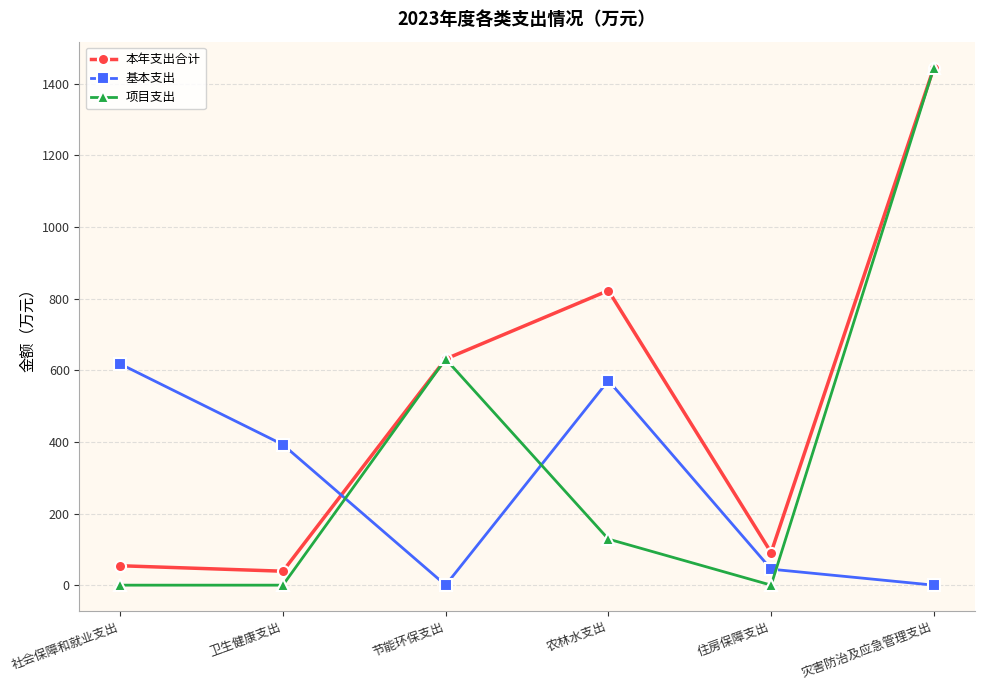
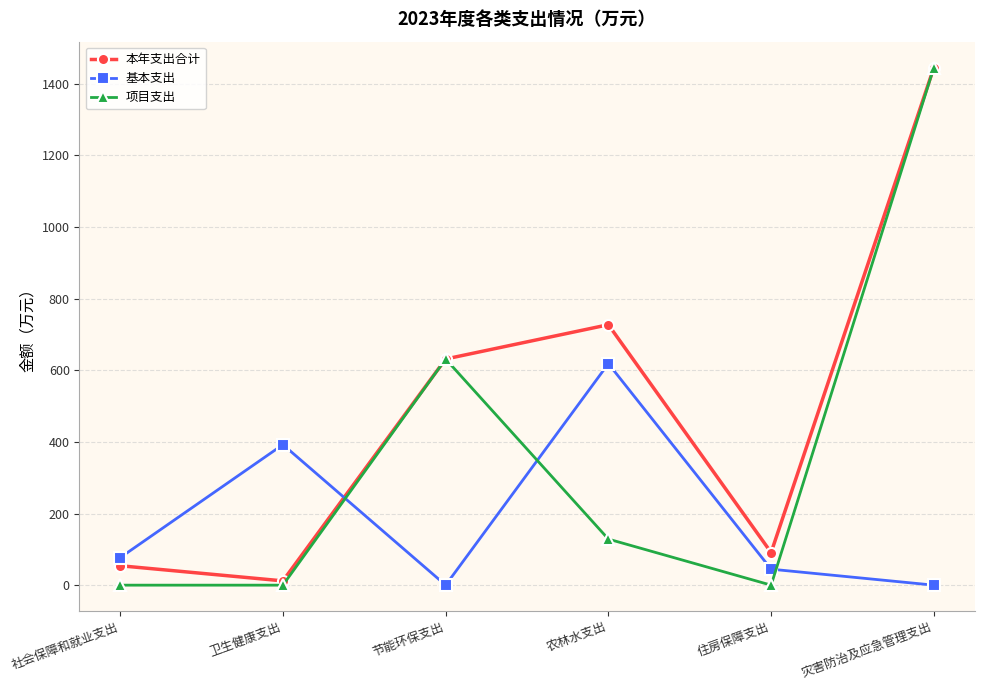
  {
    "本年支出合计": {
      "社会保障和就业支出": 50,
-     "卫生健康支出": 40,
-     "农林水支出": 820,
+     "卫生健康支出": 10,
+     "农林水支出": 730,
      "住房保障支出": 90
    },
    "基本支出": {
-     "社会保障和就业支出": 620,
+     "社会保障和就业支出": 80,
      "卫生健康支出": 390,
      "节能环保支出": 0,
-     "农林水支出": 570,
+     "农林水支出": 620,
      "住房保障支出": 40,
      "灾害防治及应急管理支出": 0
    },
    "项目支出": {
      "社会保障和就业支出": 0,
      "卫生健康支出": 0,
      "农林水支出": 130,
      "住房保障支出": 0
    }
  }
